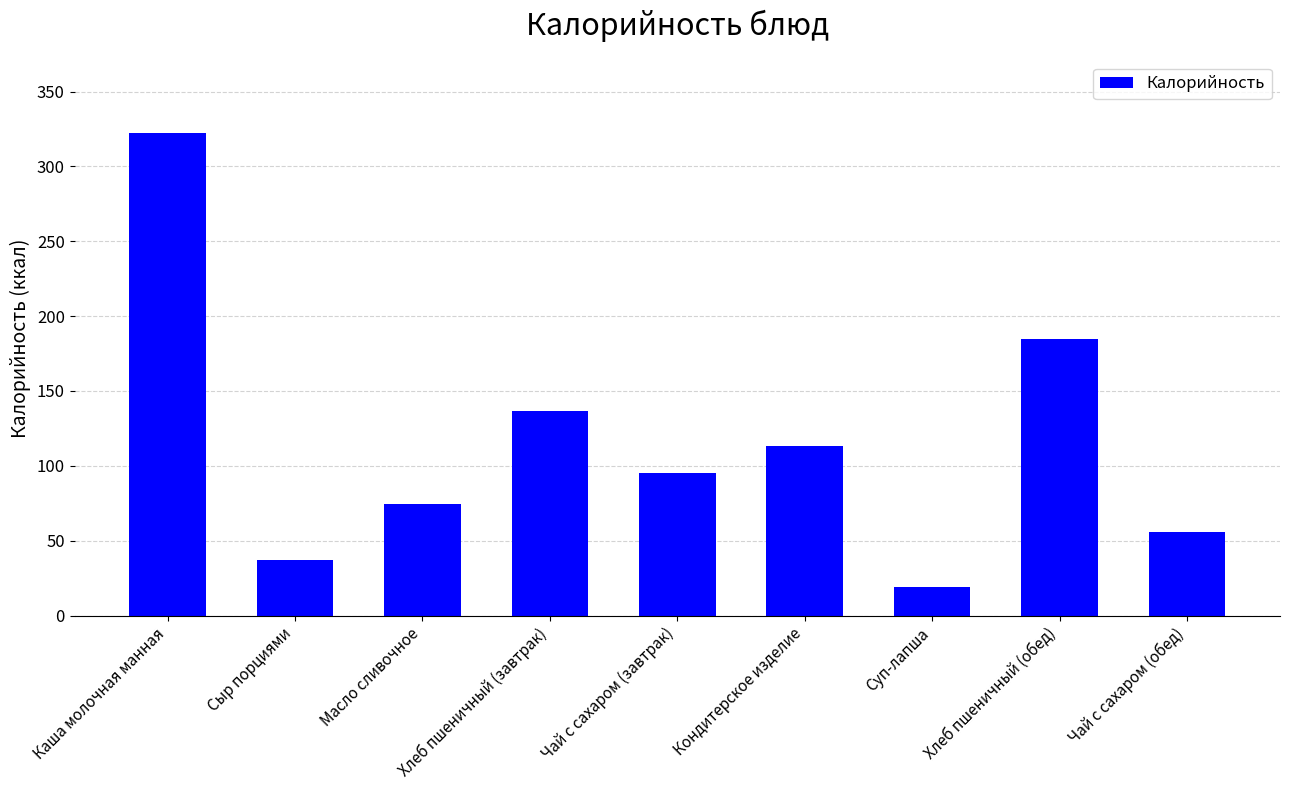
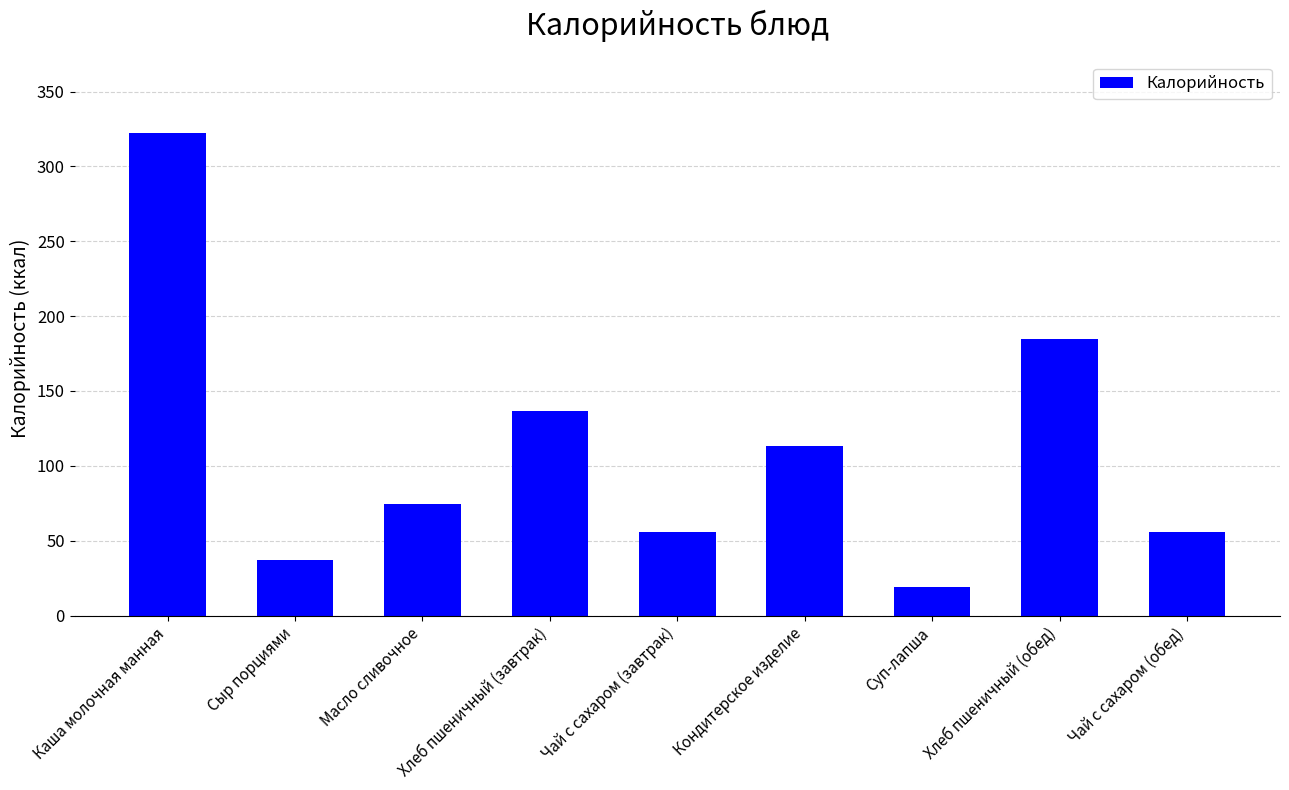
  {
    "Каша молочная манная": 323,
    "Сыр порциями": 37,
    "Масло сливочное": 75,
    "Хлеб пшеничный (завтрак)": 137,
-   "Чай с сахаром (завтрак)": 95,
+   "Чай с сахаром (завтрак)": 56,
    "Кондитерское изделие": 113,
    "Суп-лапша": 19,
    "Хлеб пшеничный (обед)": 185,
    "Чай с сахаром (обед)": 56
  }
